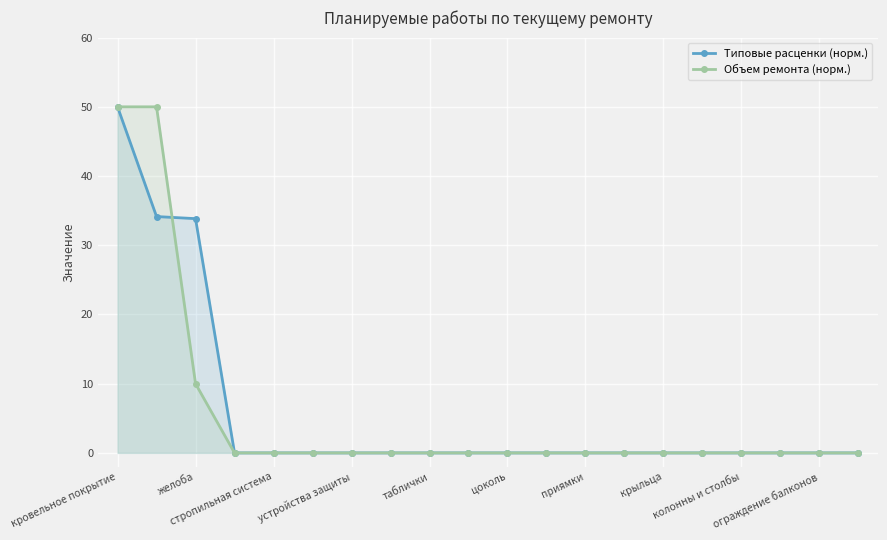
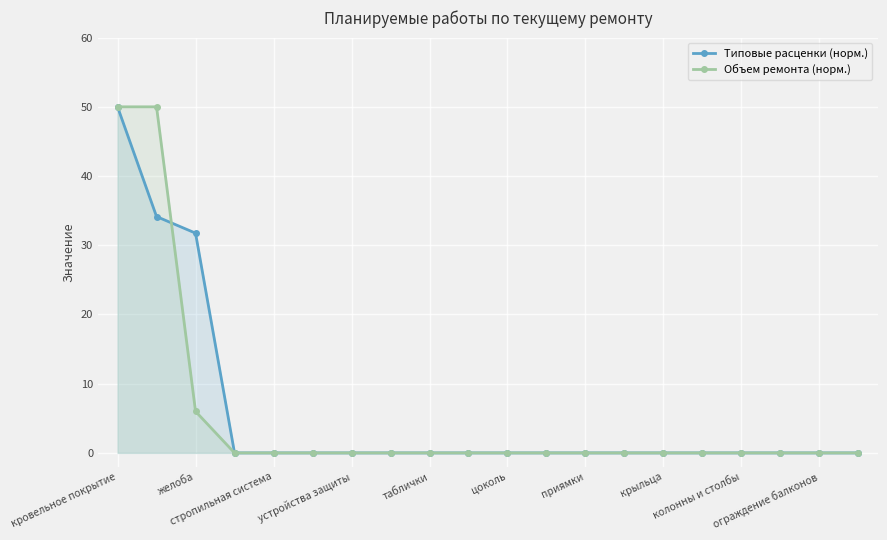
  {
    "Типовые расценки (норм.)": {
-     "желоба": 34
+     "желоба": 32
    },
    "Объем ремонта (норм.)": {
-     "желоба": 10
+     "желоба": 6
    }
  }
